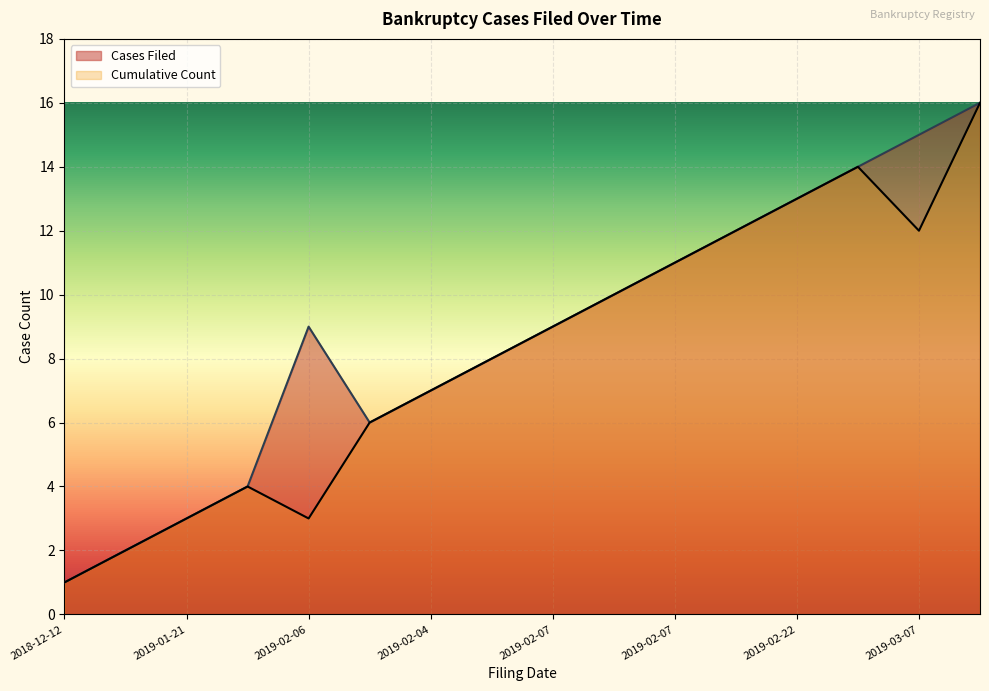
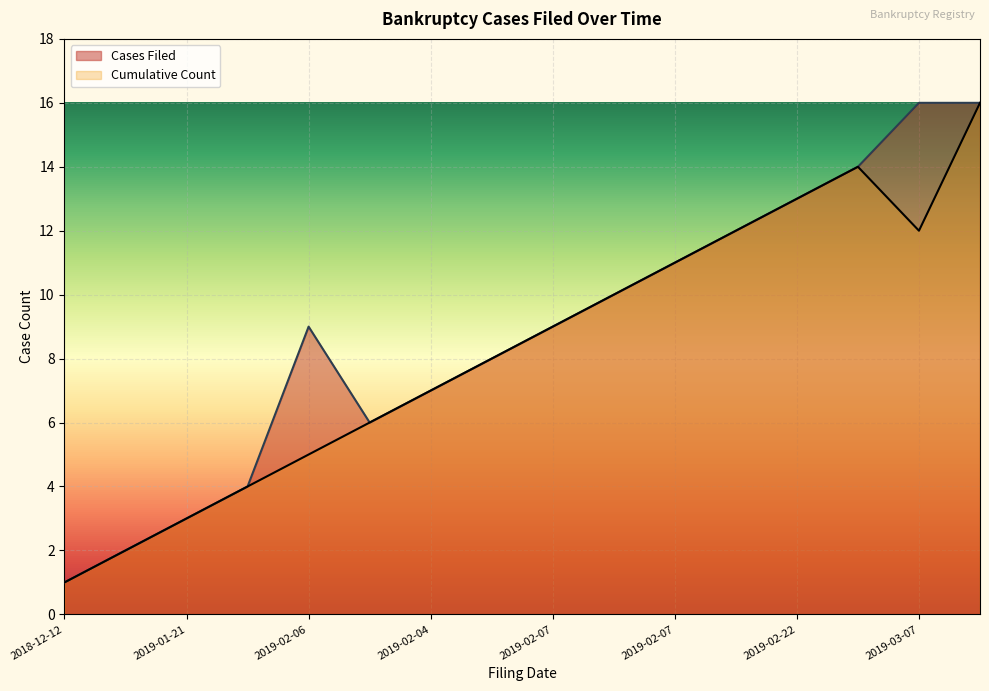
  {
    "Cases Filed": {
      "2019-02-06": 9,
-     "2019-03-07": 15
+     "2019-03-07": 16
    },
    "Cumulative Count": {
-     "2019-02-06": 3,
+     "2019-02-06": 5,
      "2019-03-07": 12
    }
  }
